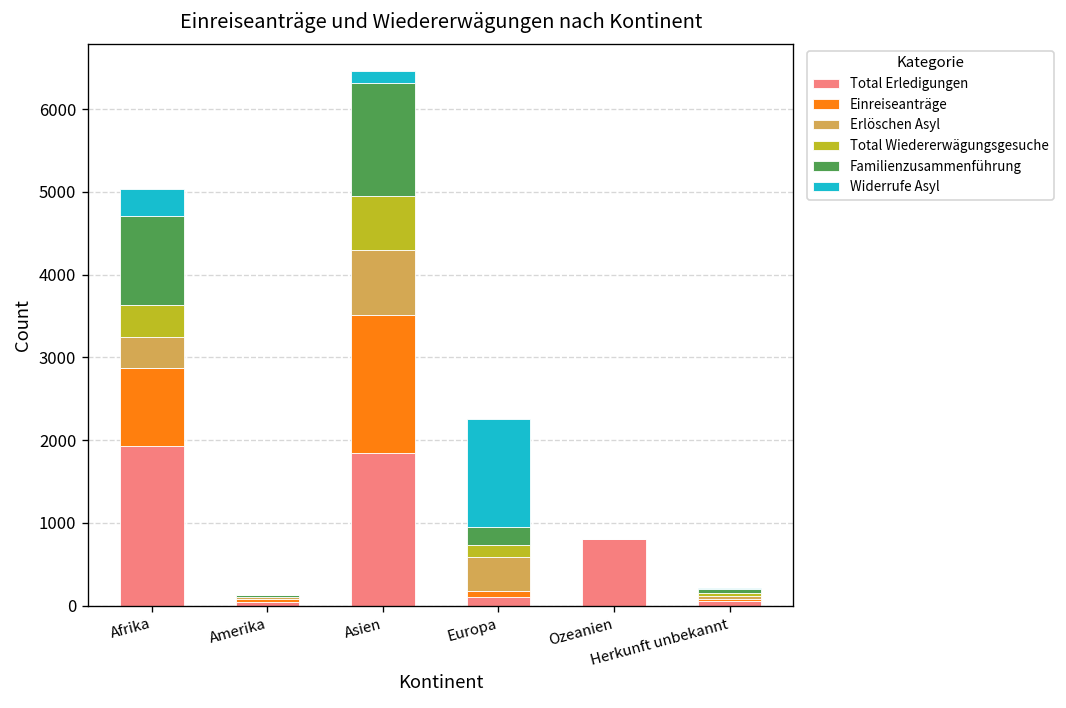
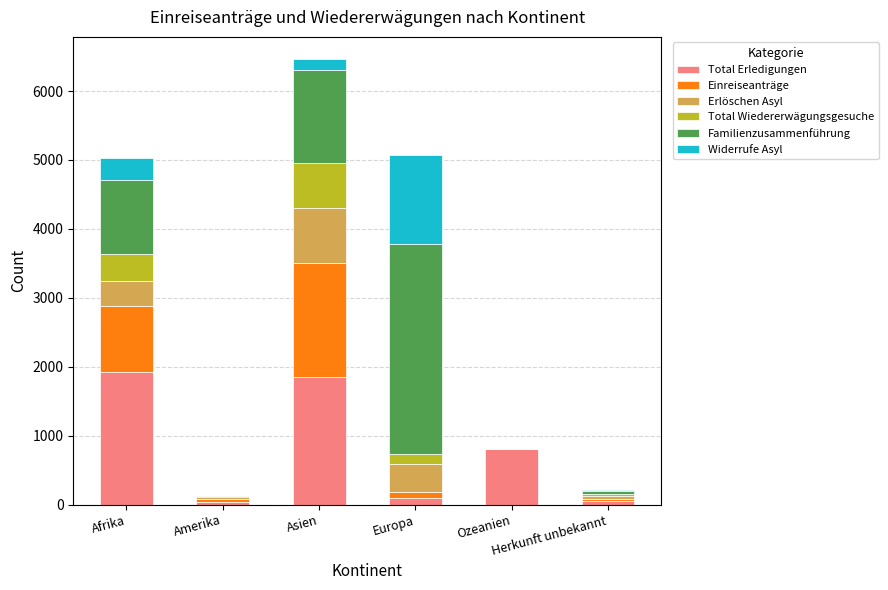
  {
    "Total Erledigungen": {
      "Afrika": 1900,
      "Amerika": 0,
      "Asien": 1800,
      "Europa": 100,
      "Ozeanien": 800,
      "Herkunft unbekannt": 100
    },
    "Einreiseanträge": {
      "Afrika": 900,
      "Amerika": 0,
      "Asien": 1700,
      "Europa": 100,
      "Ozeanien": 0
    },
    "Familienzusammenführung": {
      "Afrika": 1100,
      "Asien": 1400,
-     "Europa": 200,
+     "Europa": 3000,
      "Ozeanien": 0,
      "Herkunft unbekannt": 0
    },
    "Widerrufe Asyl": {
      "Afrika": 300,
      "Amerika": 0,
      "Asien": 200,
      "Europa": 1300,
      "Ozeanien": 0
    }
  }
